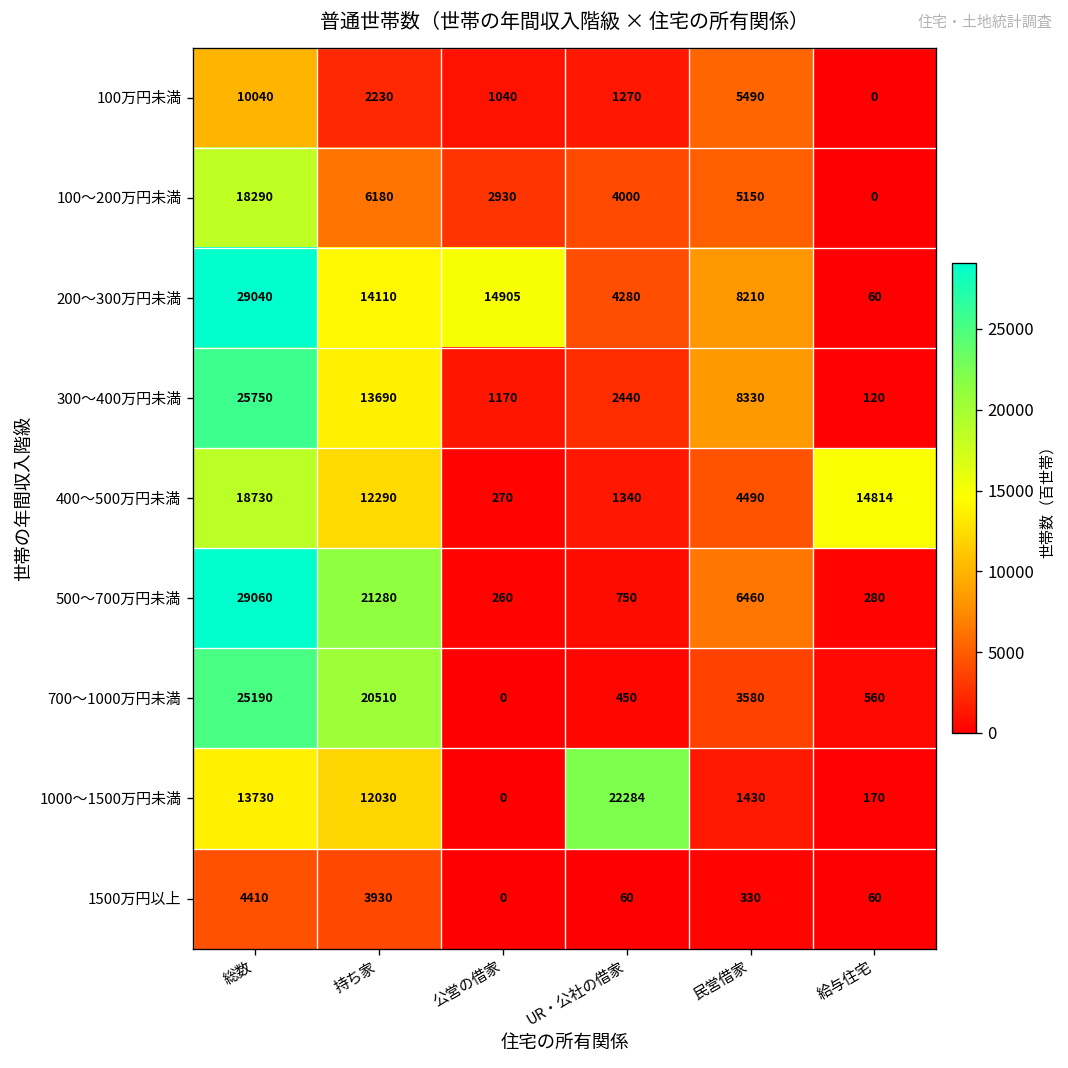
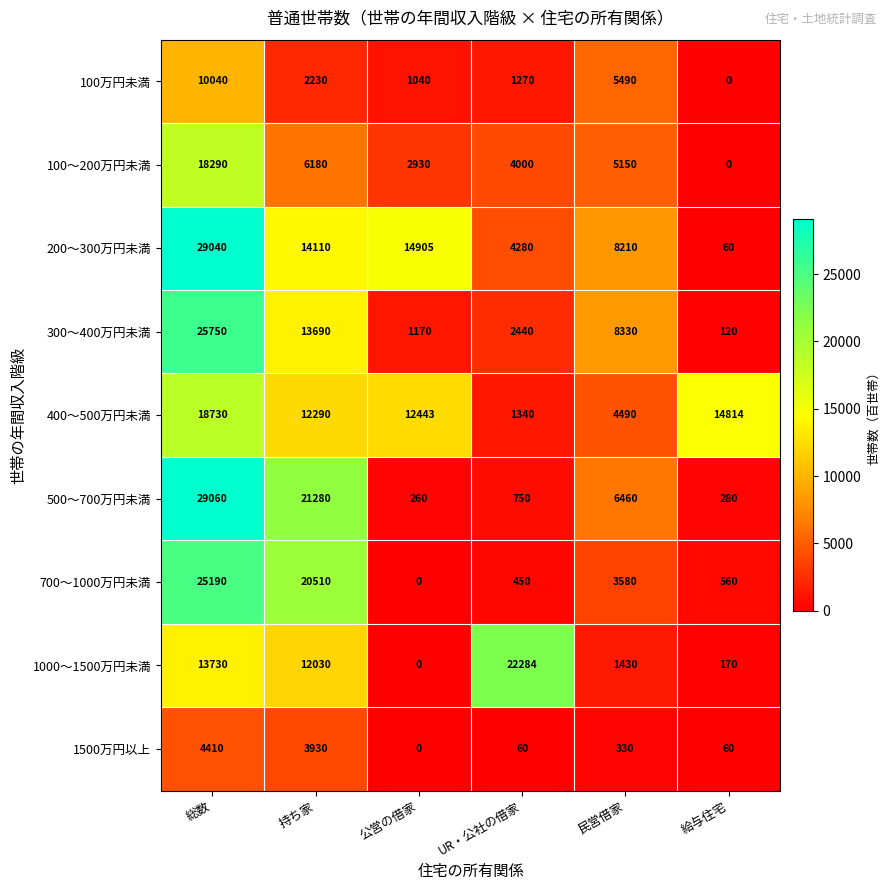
  {
    "100万円未満": {
      "総数": 10040,
      "持ち家": 2230,
      "公営の借家": 1040,
      "UR・公社の借家": 1270,
      "民営借家": 5490,
      "給与住宅": 0
    },
    "100～200万円未満": {
      "総数": 18290,
      "持ち家": 6180,
      "公営の借家": 2930,
      "UR・公社の借家": 4000,
      "民営借家": 5150,
      "給与住宅": 0
    },
    "200～300万円未満": {
      "総数": 29040,
      "持ち家": 14110,
      "公営の借家": 14905,
      "UR・公社の借家": 4280,
      "民営借家": 8210,
      "給与住宅": 60
    },
    "300～400万円未満": {
      "総数": 25750,
      "持ち家": 13690,
      "公営の借家": 1170,
      "UR・公社の借家": 2440,
      "民営借家": 8330,
      "給与住宅": 120
    },
    "400～500万円未満": {
      "総数": 18730,
      "持ち家": 12290,
-     "公営の借家": 270,
+     "公営の借家": 12443,
      "UR・公社の借家": 1340,
      "民営借家": 4490,
      "給与住宅": 14814
    },
    "500～700万円未満": {
      "総数": 29060,
      "持ち家": 21280,
      "公営の借家": 260,
      "UR・公社の借家": 750,
      "民営借家": 6460,
      "給与住宅": 280
    },
    "700～1000万円未満": {
      "総数": 25190,
      "持ち家": 20510,
      "公営の借家": 0,
      "UR・公社の借家": 450,
      "民営借家": 3580,
      "給与住宅": 560
    },
    "1000～1500万円未満": {
      "総数": 13730,
      "持ち家": 12030,
      "公営の借家": 0,
      "UR・公社の借家": 22284,
      "民営借家": 1430,
      "給与住宅": 170
    },
    "1500万円以上": {
      "総数": 4410,
      "持ち家": 3930,
      "公営の借家": 0,
      "UR・公社の借家": 60,
      "民営借家": 330,
      "給与住宅": 60
    }
  }
